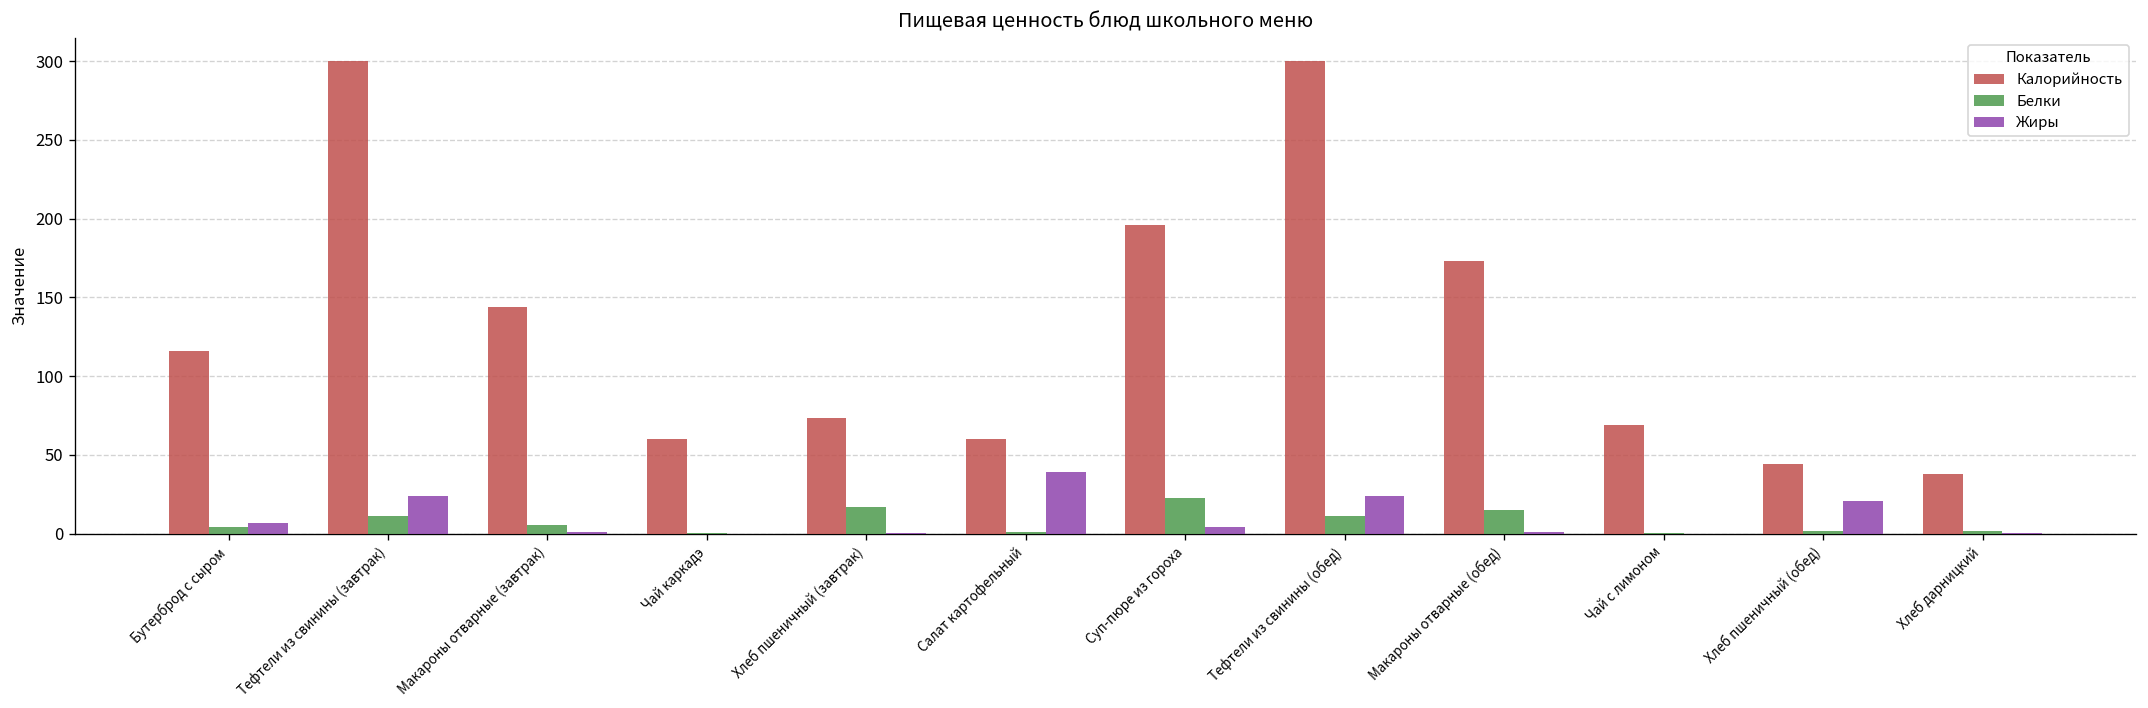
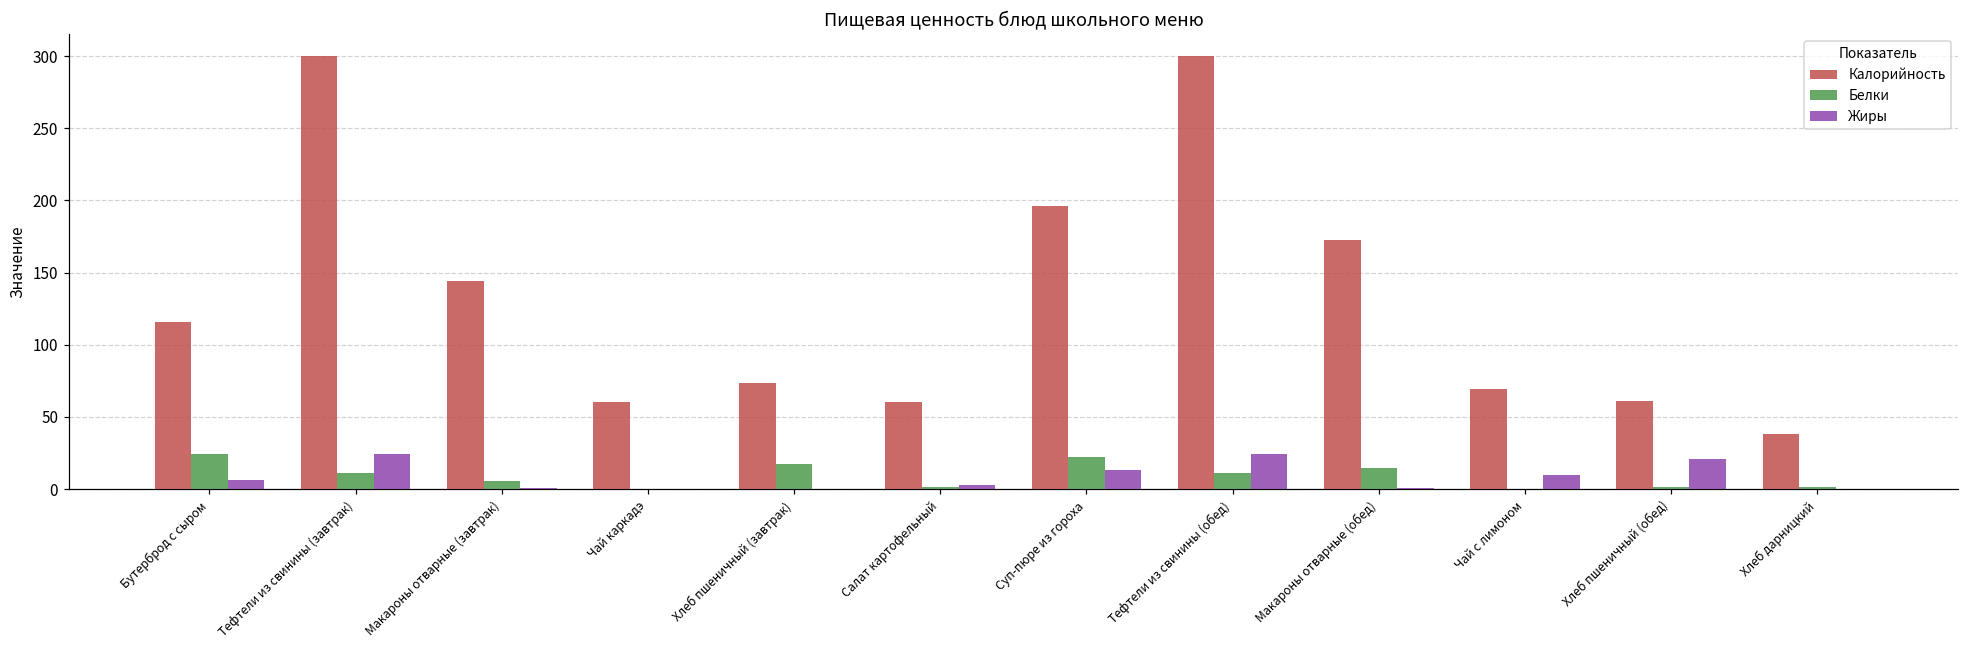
  {
    "Калорийность": {
      "Бутерброд с сыром": 116,
      "Тефтели из свинины (завтрак)": 300,
      "Макароны отварные (завтрак)": 144,
      "Чай каркадэ": 60,
      "Хлеб пшеничный (завтрак)": 73,
      "Салат картофельный": 60,
      "Суп-пюре из гороха": 196,
      "Тефтели из свинины (обед)": 300,
      "Макароны отварные (обед)": 173,
      "Чай с лимоном": 69,
-     "Хлеб пшеничный (обед)": 44,
+     "Хлеб пшеничный (обед)": 61,
      "Хлеб дарницкий": 38
    },
    "Белки": {
-     "Бутерброд с сыром": 4,
+     "Бутерброд с сыром": 25,
      "Тефтели из свинины (завтрак)": 11,
      "Макароны отварные (завтрак)": 6,
      "Хлеб пшеничный (завтрак)": 17,
      "Суп-пюре из гороха": 22,
      "Тефтели из свинины (обед)": 11,
      "Макароны отварные (обед)": 15
    },
    "Жиры": {
      "Бутерброд с сыром": 7,
      "Тефтели из свинины (завтрак)": 24,
      "Чай каркадэ": 0,
-     "Салат картофельный": 39,
-     "Суп-пюре из гороха": 4,
+     "Салат картофельный": 3,
+     "Суп-пюре из гороха": 13,
      "Тефтели из свинины (обед)": 24,
-     "Чай с лимоном": 0,
+     "Чай с лимоном": 10,
      "Хлеб пшеничный (обед)": 21
    }
  }
